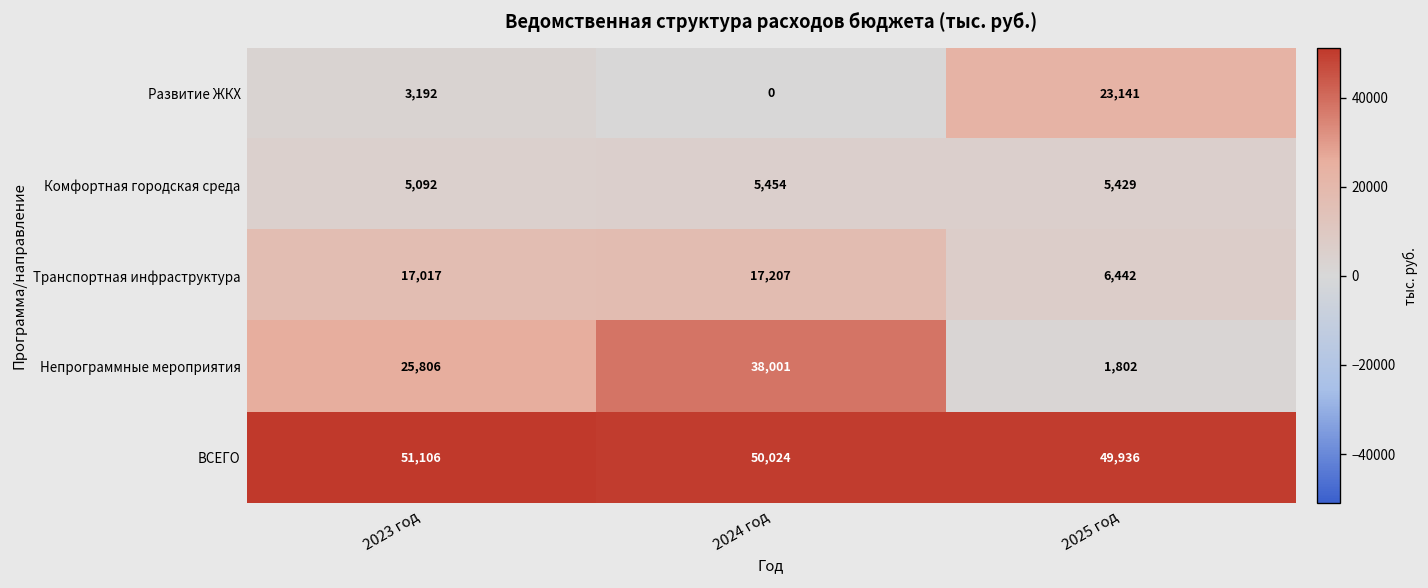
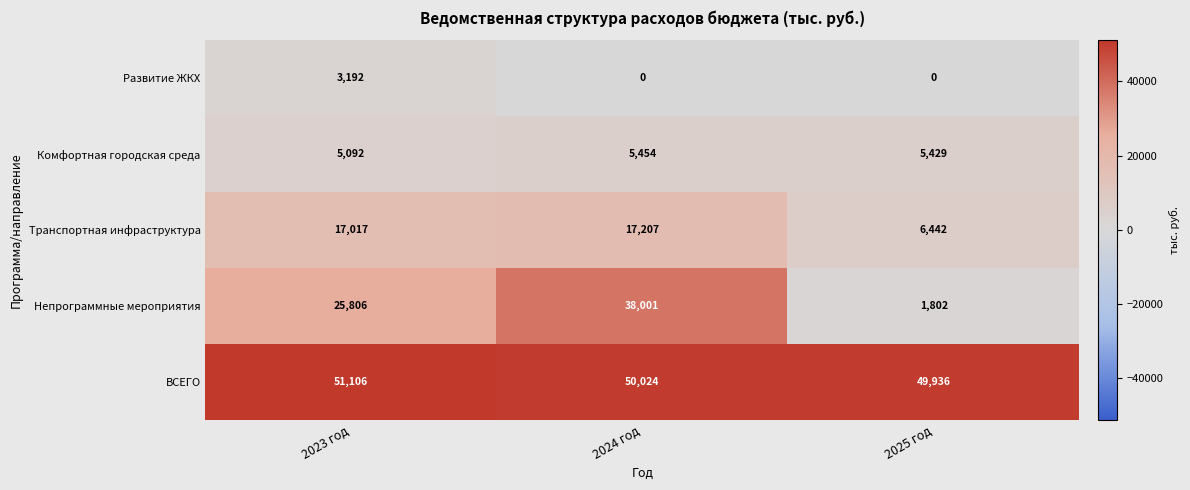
  {
    "Развитие ЖКХ": {
      "2023 год": "3,192",
      "2024 год": "0",
-     "2025 год": "23,141"
+     "2025 год": "0"
    },
    "Комфортная городская среда": {
      "2023 год": "5,092",
      "2024 год": "5,454",
      "2025 год": "5,429"
    },
    "Транспортная инфраструктура": {
      "2023 год": "17,017",
      "2024 год": "17,207",
      "2025 год": "6,442"
    },
    "Непрограммные мероприятия": {
      "2023 год": "25,806",
      "2024 год": "38,001",
      "2025 год": "1,802"
    },
    "ВСЕГО": {
      "2023 год": "51,106",
      "2024 год": "50,024",
      "2025 год": "49,936"
    }
  }
